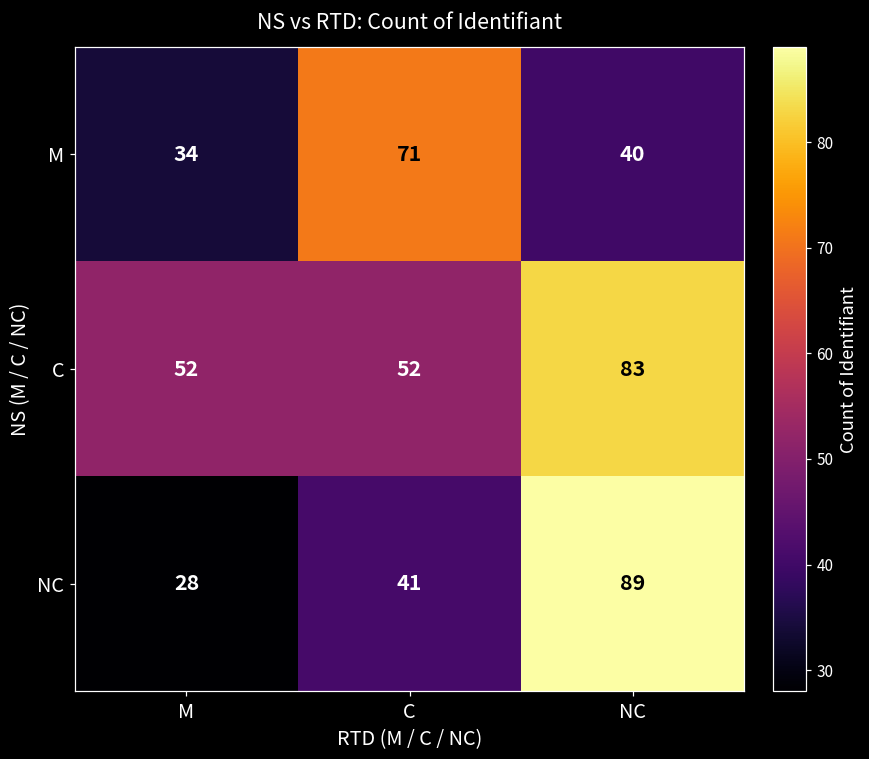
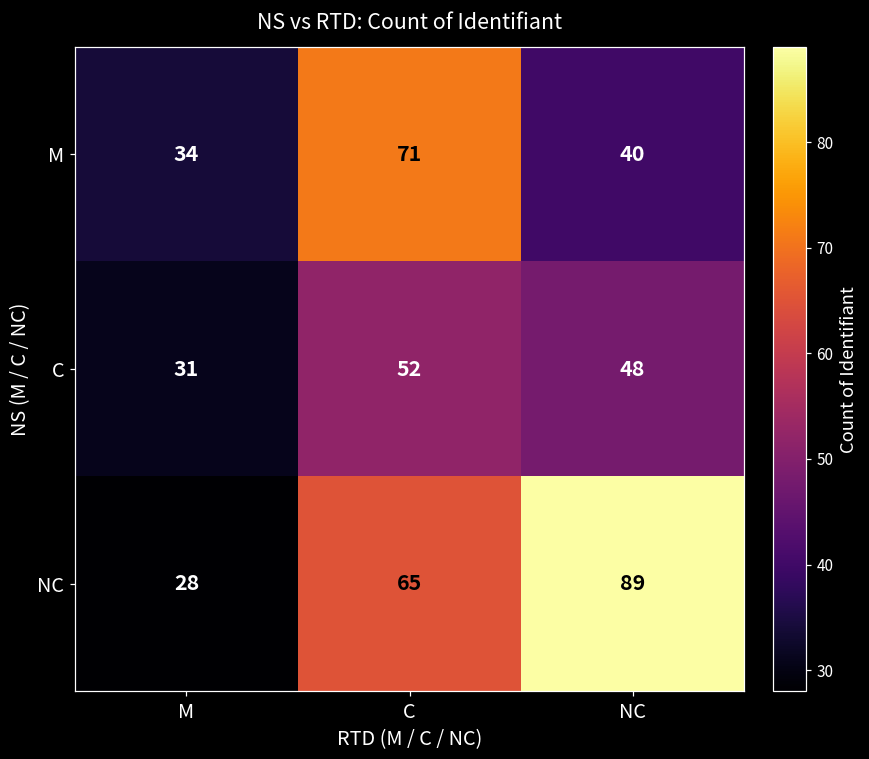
  {
    "M": {
      "M": 34,
      "C": 71,
      "NC": 40
    },
    "C": {
-     "M": 52,
+     "M": 31,
      "C": 52,
-     "NC": 83
+     "NC": 48
    },
    "NC": {
      "M": 28,
-     "C": 41,
+     "C": 65,
      "NC": 89
    }
  }
